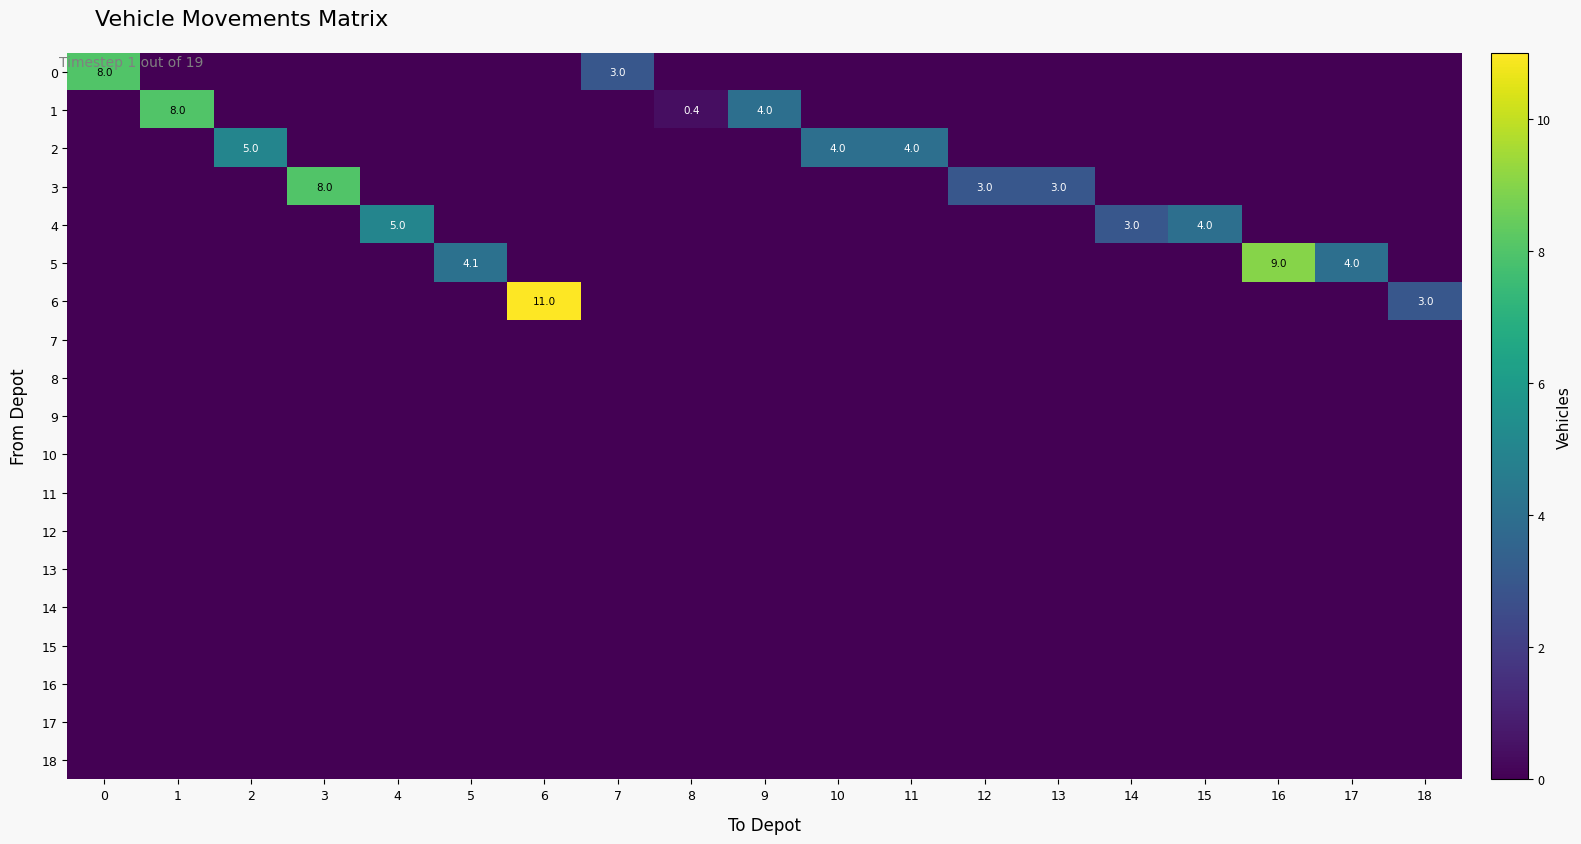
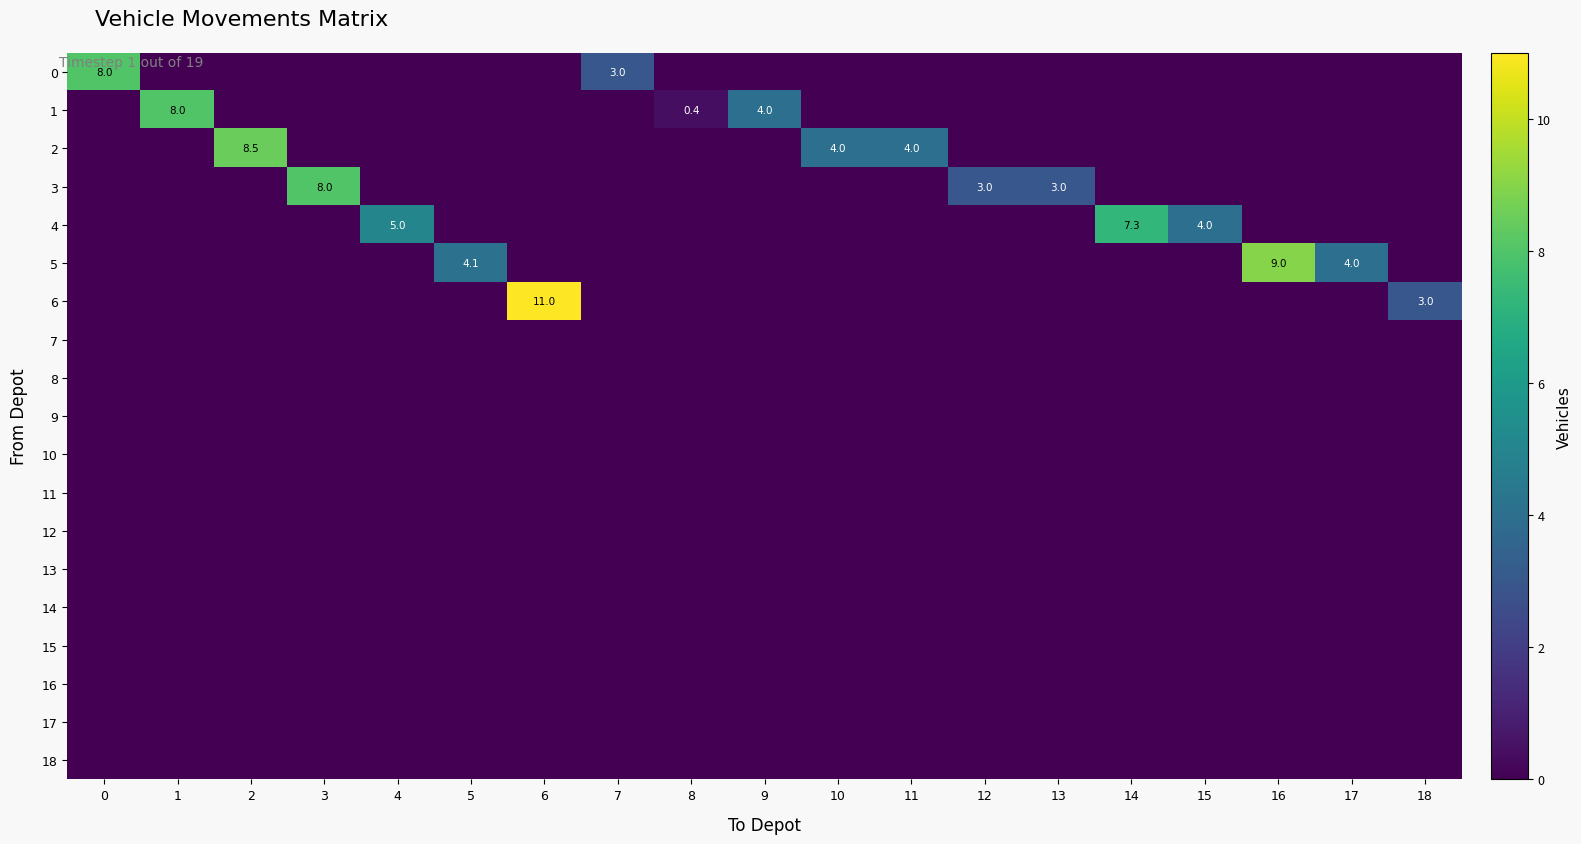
  {
    "0": {
      "0": 8.0,
      "7": 3.0
    },
    "1": {
      "1": 8.0,
      "8": 0.4,
      "9": 4.0
    },
    "2": {
-     "2": 5.0,
+     "2": 8.5,
      "10": 4.0,
      "11": 4.0
    },
    "3": {
      "3": 8.0,
      "12": 3.0,
      "13": 3.0
    },
    "4": {
      "4": 5.0,
-     "14": 3.0,
+     "14": 7.3,
      "15": 4.0
    },
    "5": {
      "5": 4.1,
      "16": 9.0,
      "17": 4.0
    },
    "6": {
      "6": 11.0,
      "18": 3.0
    }
  }
